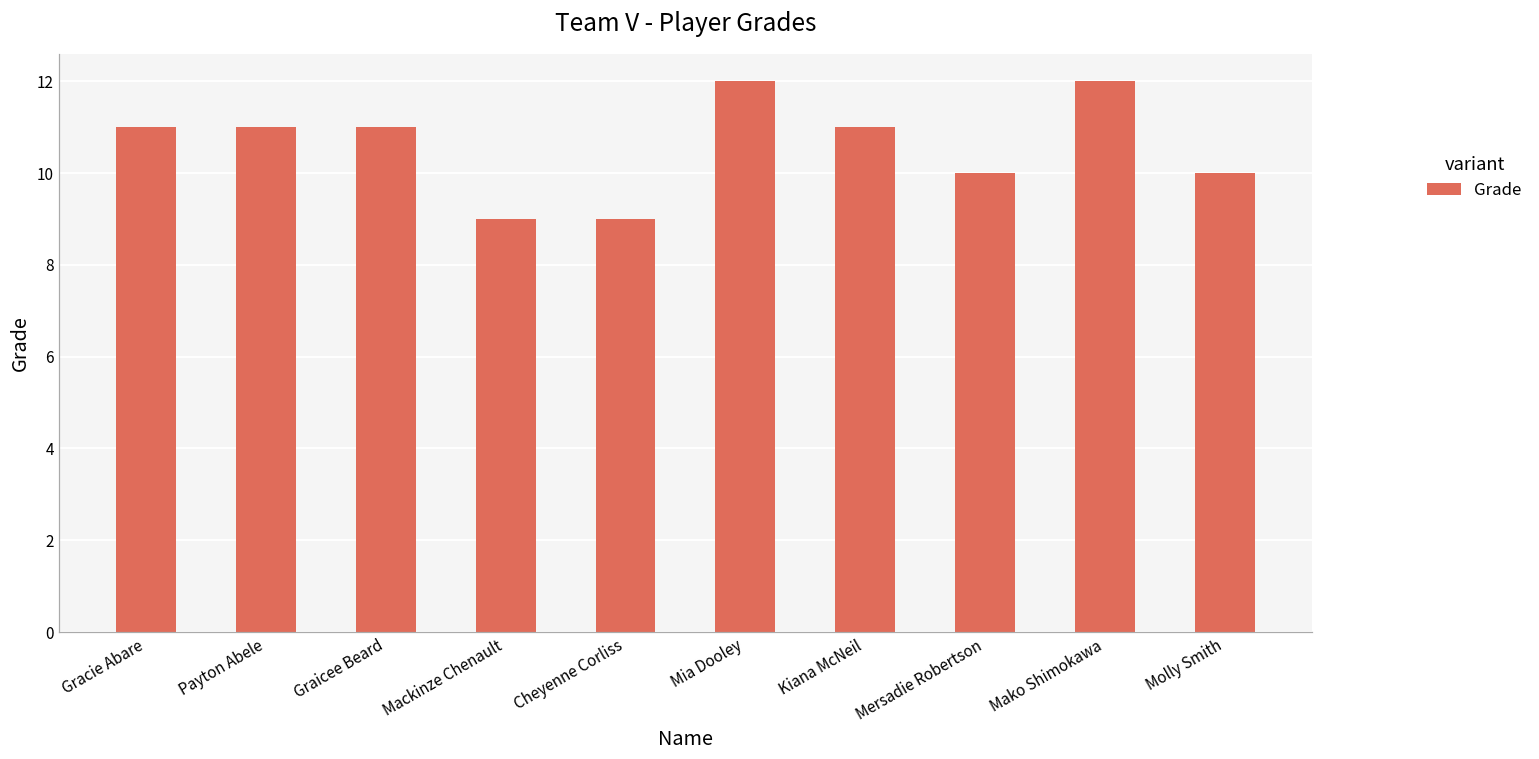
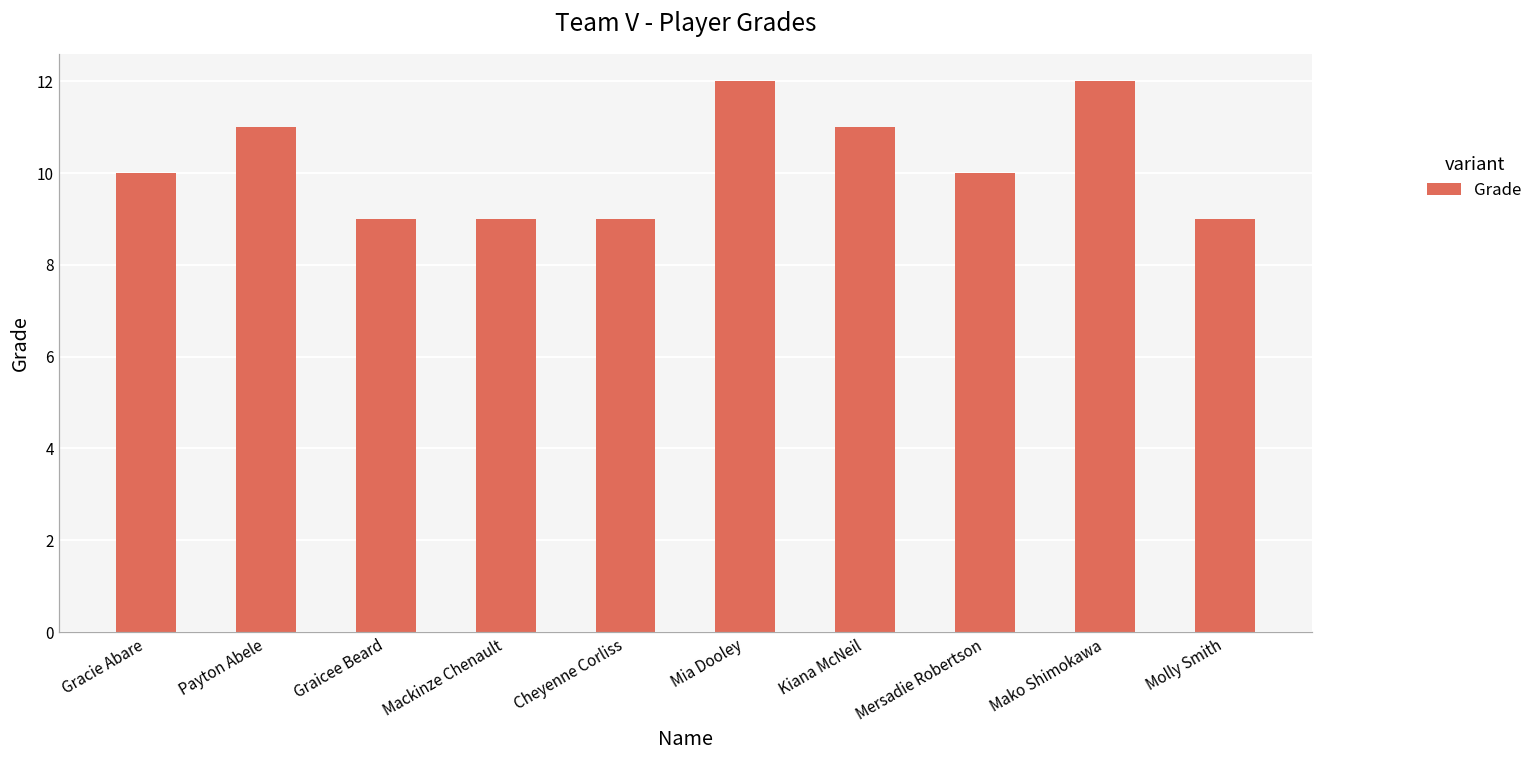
  {
-   "Gracie Abare": 11,
+   "Gracie Abare": 10,
    "Payton Abele": 11,
-   "Graicee Beard": 11,
+   "Graicee Beard": 9,
    "Mackinze Chenault": 9,
    "Cheyenne Corliss": 9,
    "Mia Dooley": 12,
    "Kiana McNeil": 11,
    "Mersadie Robertson": 10,
    "Mako Shimokawa": 12,
-   "Molly Smith": 10
+   "Molly Smith": 9
  }
